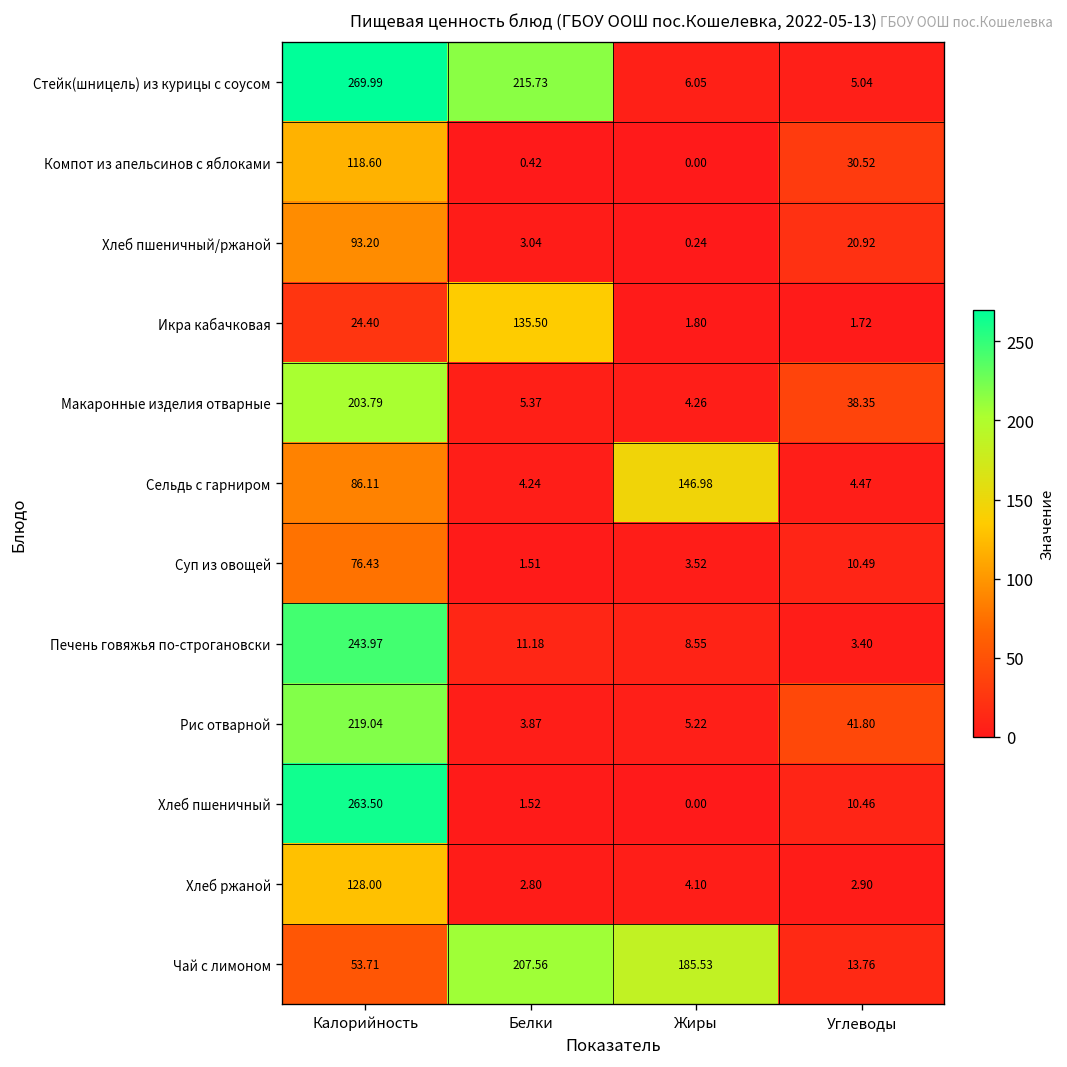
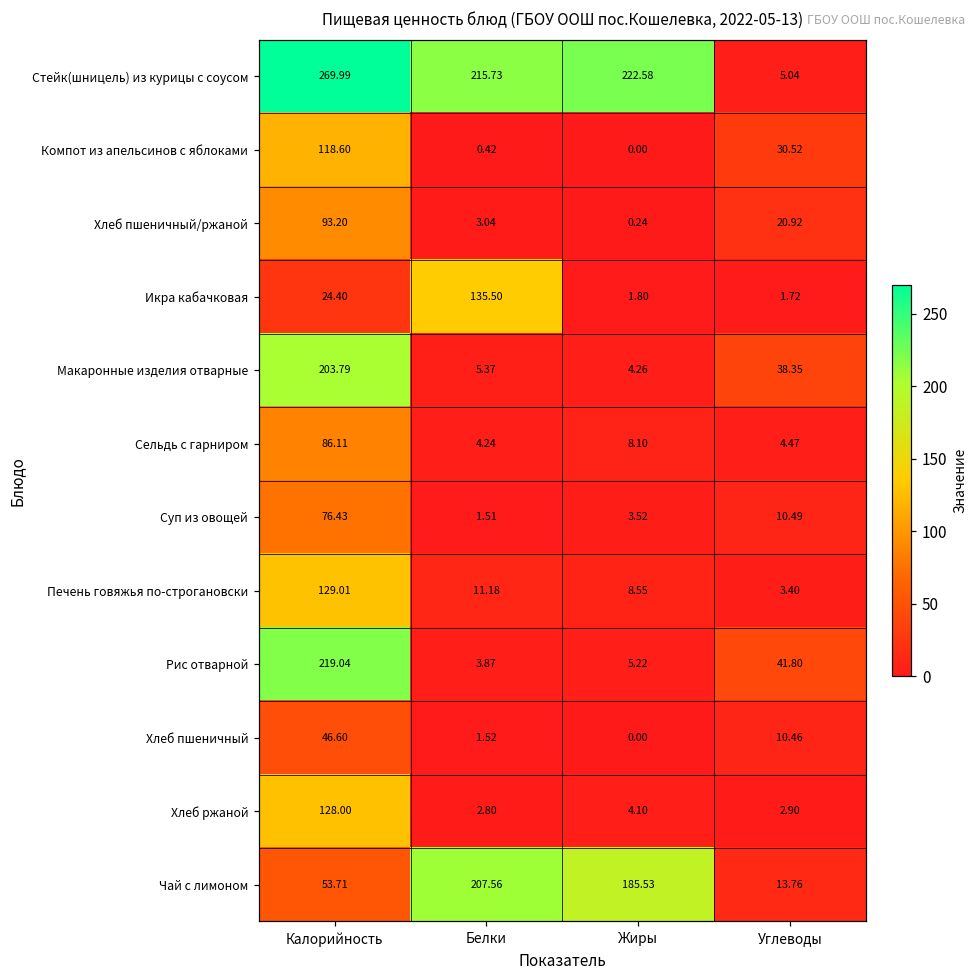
  {
    "Стейк(шницель) из курицы с соусом": {
      "Калорийность": 269.99,
      "Белки": 215.73,
-     "Жиры": 6.05,
+     "Жиры": 222.58,
      "Углеводы": 5.04
    },
    "Компот из апельсинов с яблоками": {
      "Калорийность": 118.60,
      "Белки": 0.42,
      "Жиры": 0.00,
      "Углеводы": 30.52
    },
    "Хлеб пшеничный/ржаной": {
      "Калорийность": 93.20,
      "Белки": 3.04,
      "Жиры": 0.24,
      "Углеводы": 20.92
    },
    "Икра кабачковая": {
      "Калорийность": 24.40,
      "Белки": 135.50,
      "Жиры": 1.80,
      "Углеводы": 1.72
    },
    "Макаронные изделия отварные": {
      "Калорийность": 203.79,
      "Белки": 5.37,
      "Жиры": 4.26,
      "Углеводы": 38.35
    },
    "Сельдь с гарниром": {
      "Калорийность": 86.11,
      "Белки": 4.24,
-     "Жиры": 146.98,
+     "Жиры": 8.10,
      "Углеводы": 4.47
    },
    "Суп из овощей": {
      "Калорийность": 76.43,
      "Белки": 1.51,
      "Жиры": 3.52,
      "Углеводы": 10.49
    },
    "Печень говяжья по-строгановски": {
-     "Калорийность": 243.97,
+     "Калорийность": 129.01,
      "Белки": 11.18,
      "Жиры": 8.55,
      "Углеводы": 3.40
    },
    "Рис отварной": {
      "Калорийность": 219.04,
      "Белки": 3.87,
      "Жиры": 5.22,
      "Углеводы": 41.80
    },
    "Хлеб пшеничный": {
-     "Калорийность": 263.50,
+     "Калорийность": 46.60,
      "Белки": 1.52,
      "Жиры": 0.00,
      "Углеводы": 10.46
    },
    "Хлеб ржаной": {
      "Калорийность": 128.00,
      "Белки": 2.80,
      "Жиры": 4.10,
      "Углеводы": 2.90
    },
    "Чай с лимоном": {
      "Калорийность": 53.71,
      "Белки": 207.56,
      "Жиры": 185.53,
      "Углеводы": 13.76
    }
  }
